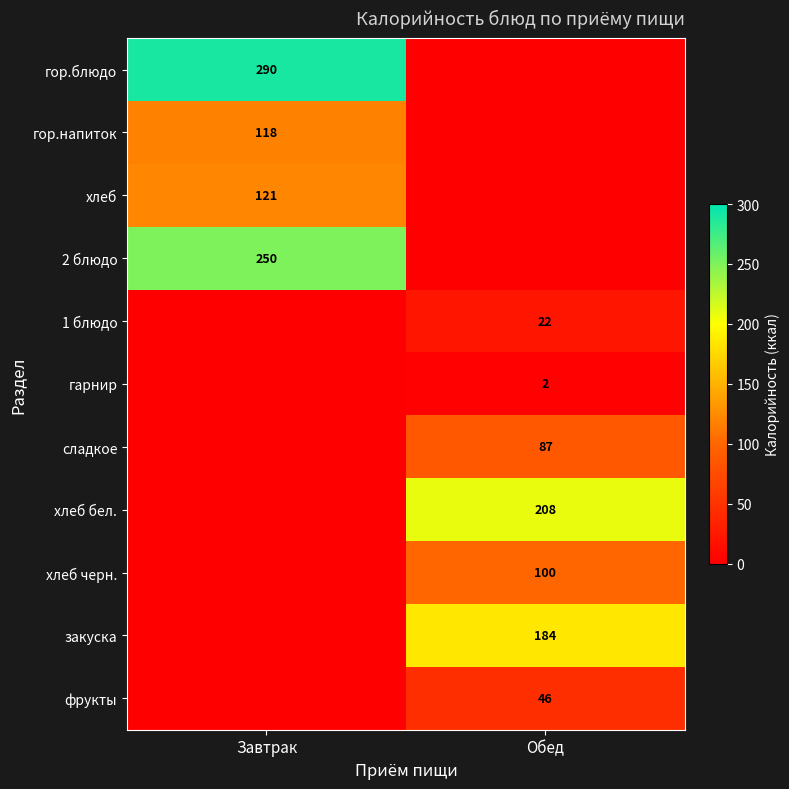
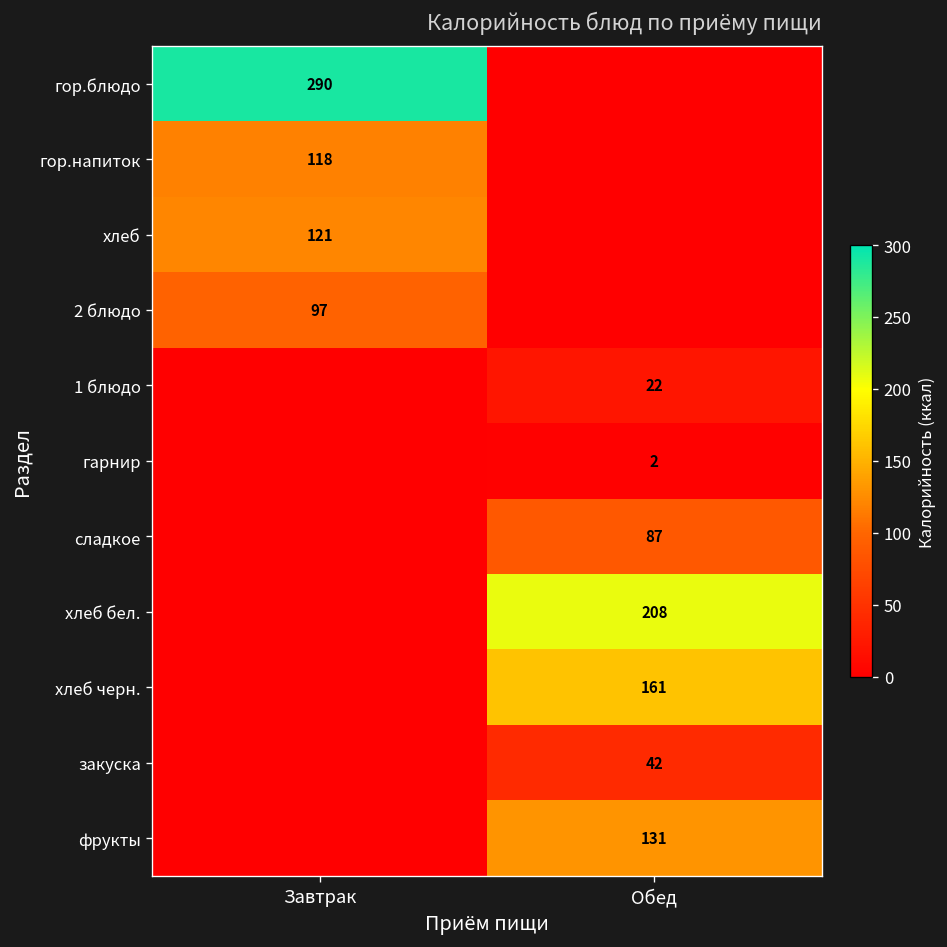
  {
    "гор.блюдо": {
      "Завтрак": 290
    },
    "гор.напиток": {
      "Завтрак": 118
    },
    "хлеб": {
      "Завтрак": 121
    },
    "2 блюдо": {
-     "Завтрак": 250
+     "Завтрак": 97
    },
    "1 блюдо": {
      "Обед": 22
    },
    "гарнир": {
      "Обед": 2
    },
    "сладкое": {
      "Обед": 87
    },
    "хлеб бел.": {
      "Обед": 208
    },
    "хлеб черн.": {
-     "Обед": 100
+     "Обед": 161
    },
    "закуска": {
-     "Обед": 184
+     "Обед": 42
    },
    "фрукты": {
-     "Обед": 46
+     "Обед": 131
    }
  }
